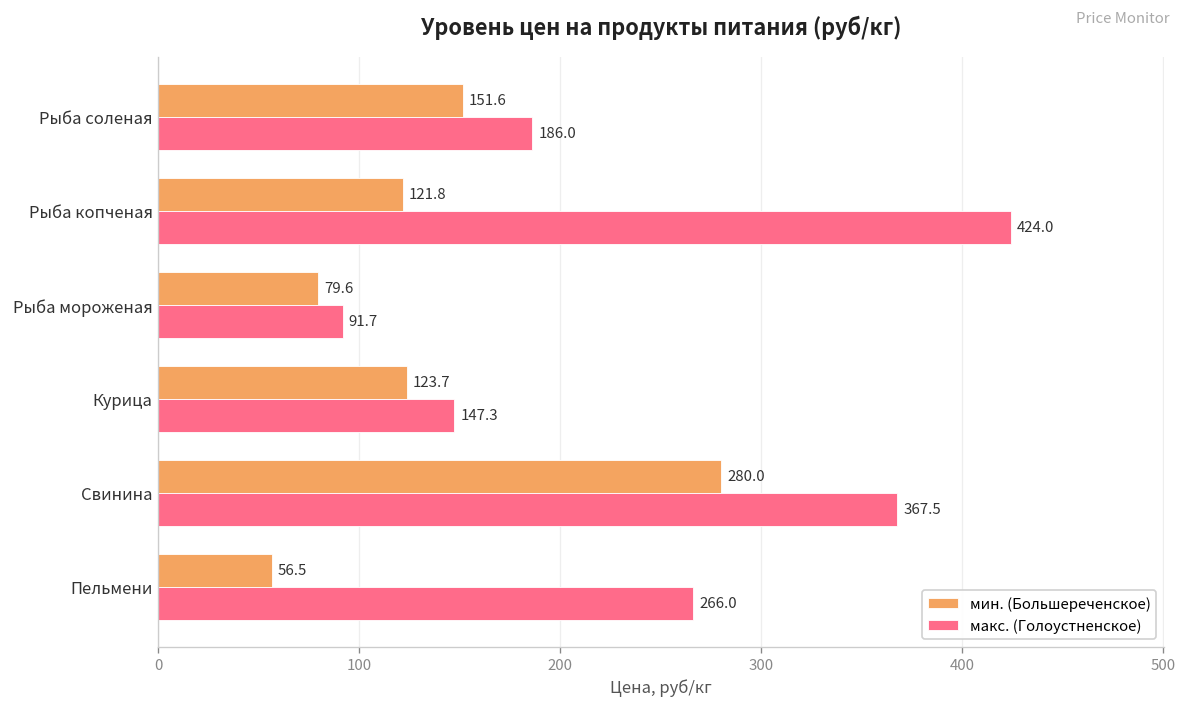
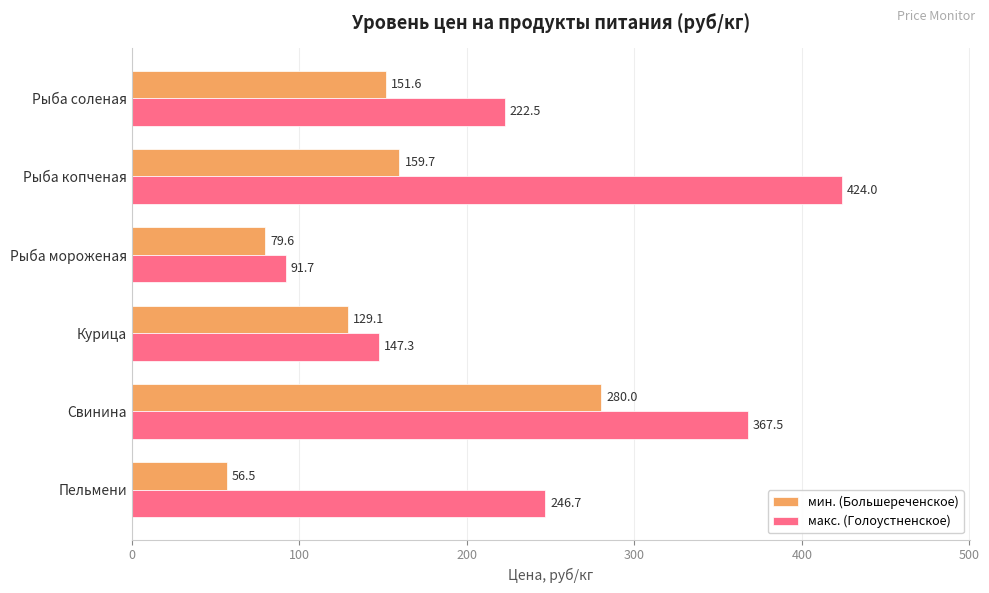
  {
    "мин. (Большереченское)": {
      "Рыба соленая": 151.6,
-     "Рыба копченая": 121.8,
+     "Рыба копченая": 159.7,
      "Рыба мороженая": 79.6,
-     "Курица": 123.7,
+     "Курица": 129.1,
      "Свинина": 280.0,
      "Пельмени": 56.5
    },
    "макс. (Голоустненское)": {
-     "Рыба соленая": 186.0,
+     "Рыба соленая": 222.5,
      "Рыба копченая": 424.0,
      "Рыба мороженая": 91.7,
      "Курица": 147.3,
      "Свинина": 367.5,
-     "Пельмени": 266.0
+     "Пельмени": 246.7
    }
  }
